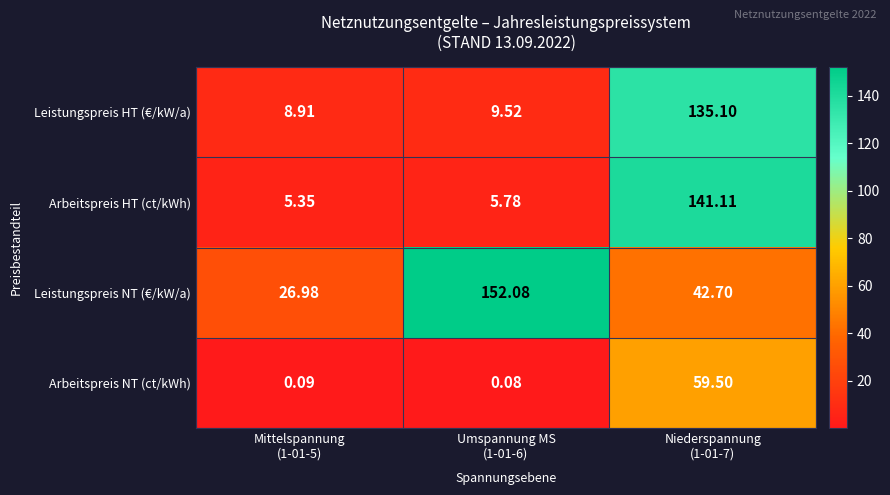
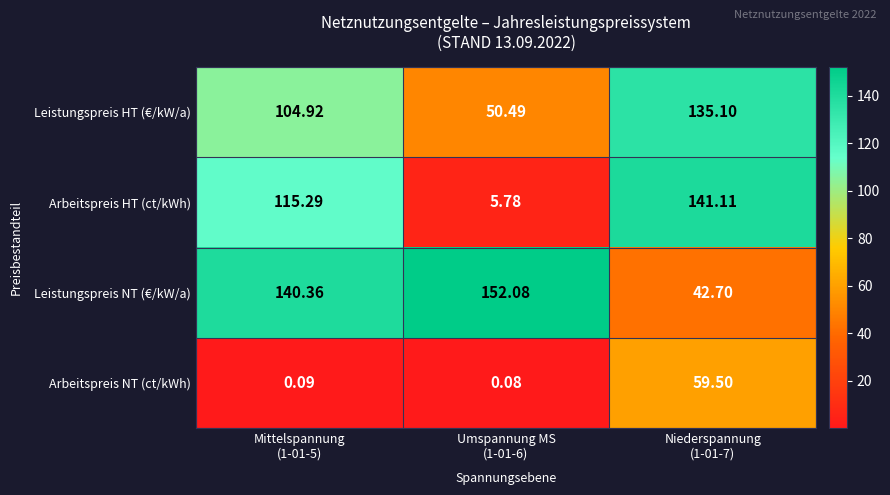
  {
    "Leistungspreis HT (€/kW/a)": {
-     "Mittelspannung (1-01-5)": 8.91,
-     "Umspannung MS (1-01-6)": 9.52,
+     "Mittelspannung (1-01-5)": 104.92,
+     "Umspannung MS (1-01-6)": 50.49,
      "Niederspannung (1-01-7)": 135.10
    },
    "Arbeitspreis HT (ct/kWh)": {
-     "Mittelspannung (1-01-5)": 5.35,
+     "Mittelspannung (1-01-5)": 115.29,
      "Umspannung MS (1-01-6)": 5.78,
      "Niederspannung (1-01-7)": 141.11
    },
    "Leistungspreis NT (€/kW/a)": {
-     "Mittelspannung (1-01-5)": 26.98,
+     "Mittelspannung (1-01-5)": 140.36,
      "Umspannung MS (1-01-6)": 152.08,
      "Niederspannung (1-01-7)": 42.70
    },
    "Arbeitspreis NT (ct/kWh)": {
      "Mittelspannung (1-01-5)": 0.09,
      "Umspannung MS (1-01-6)": 0.08,
      "Niederspannung (1-01-7)": 59.50
    }
  }
